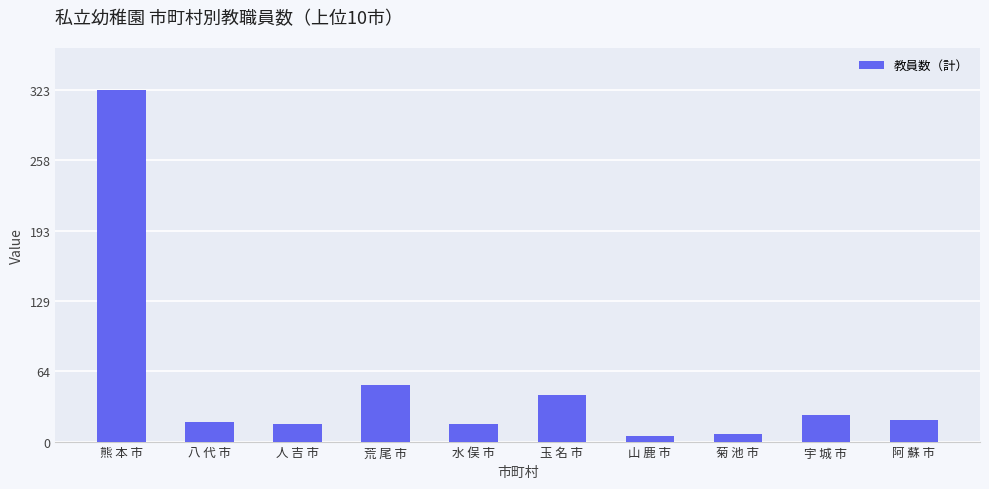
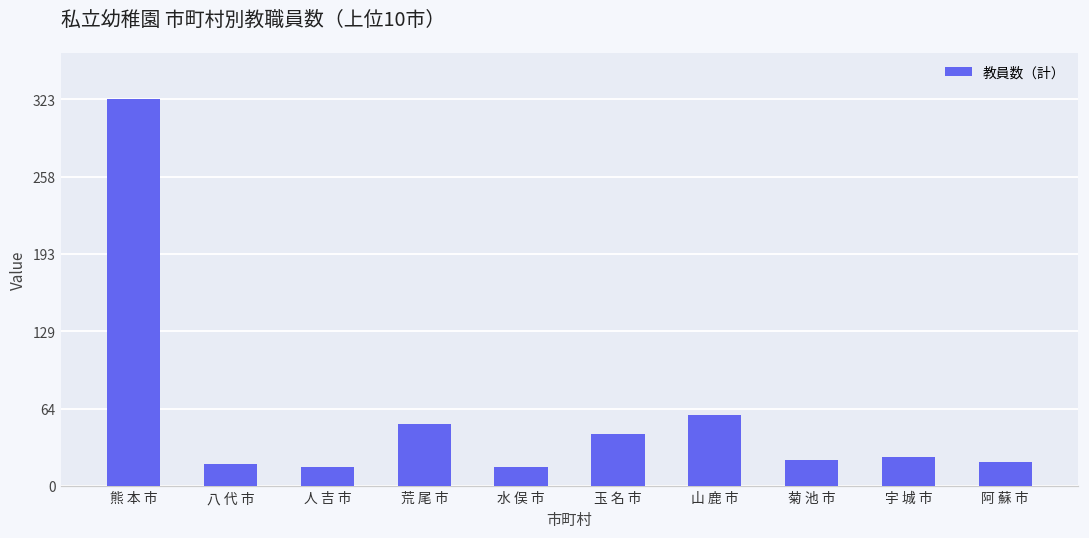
  {
    "熊 本 市": 323,
    "八 代 市": 18,
    "人 吉 市": 16,
    "荒 尾 市": 52,
    "水 俣 市": 16,
    "玉 名 市": 43,
-   "山 鹿 市": 5,
-   "菊 池 市": 7,
+   "山 鹿 市": 59,
+   "菊 池 市": 22,
    "宇 城 市": 24,
    "阿 蘇 市": 20
  }
